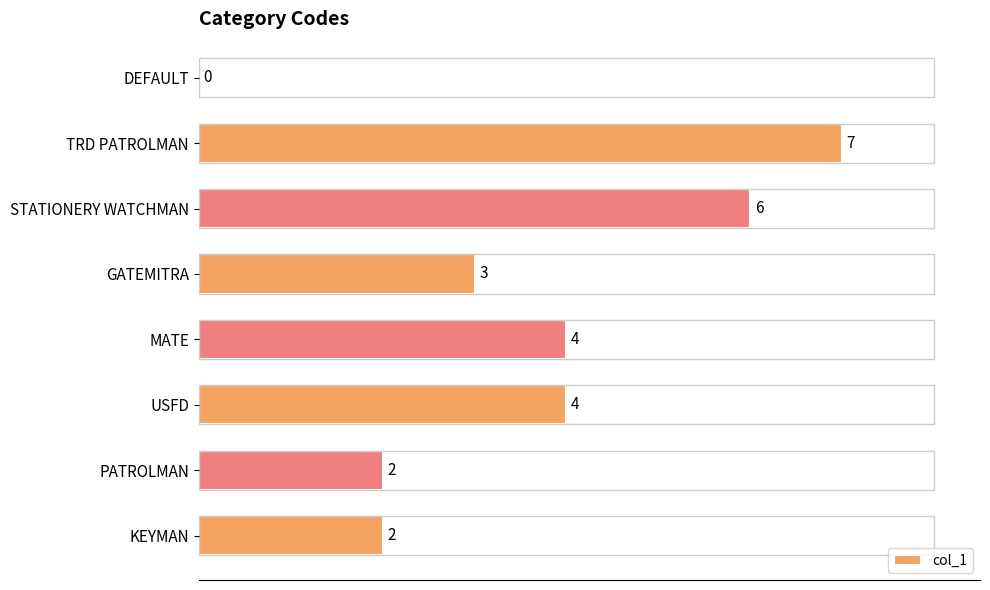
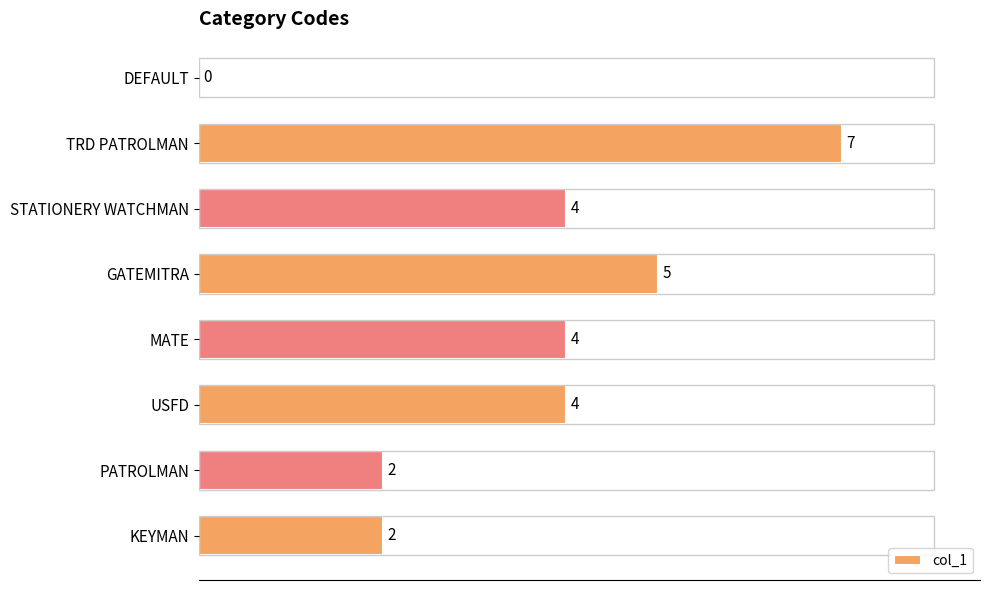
  {
    "DEFAULT": 0,
    "TRD PATROLMAN": 7,
-   "STATIONERY WATCHMAN": 6,
-   "GATEMITRA": 3,
+   "STATIONERY WATCHMAN": 4,
+   "GATEMITRA": 5,
    "MATE": 4,
    "USFD": 4,
    "PATROLMAN": 2,
    "KEYMAN": 2
  }
